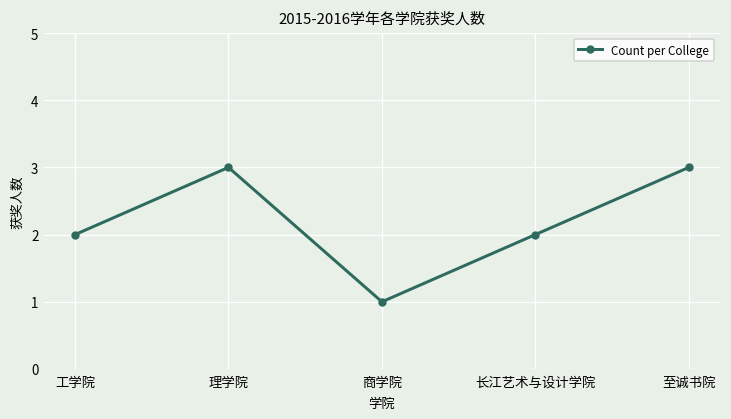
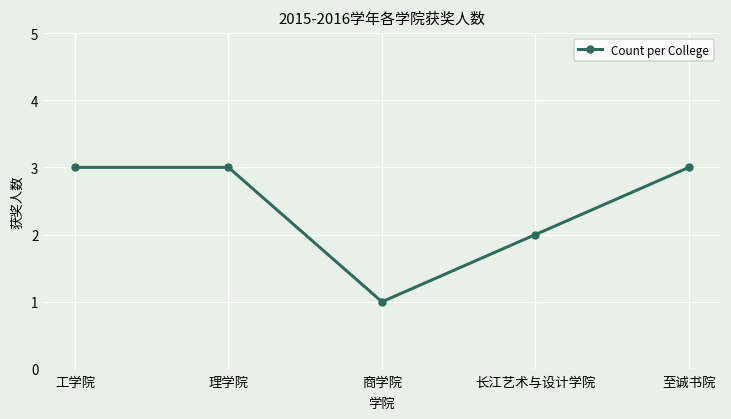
  {
-   "工学院": 2,
+   "工学院": 3,
    "理学院": 3,
    "商学院": 1,
    "长江艺术与设计学院": 2,
    "至诚书院": 3
  }
